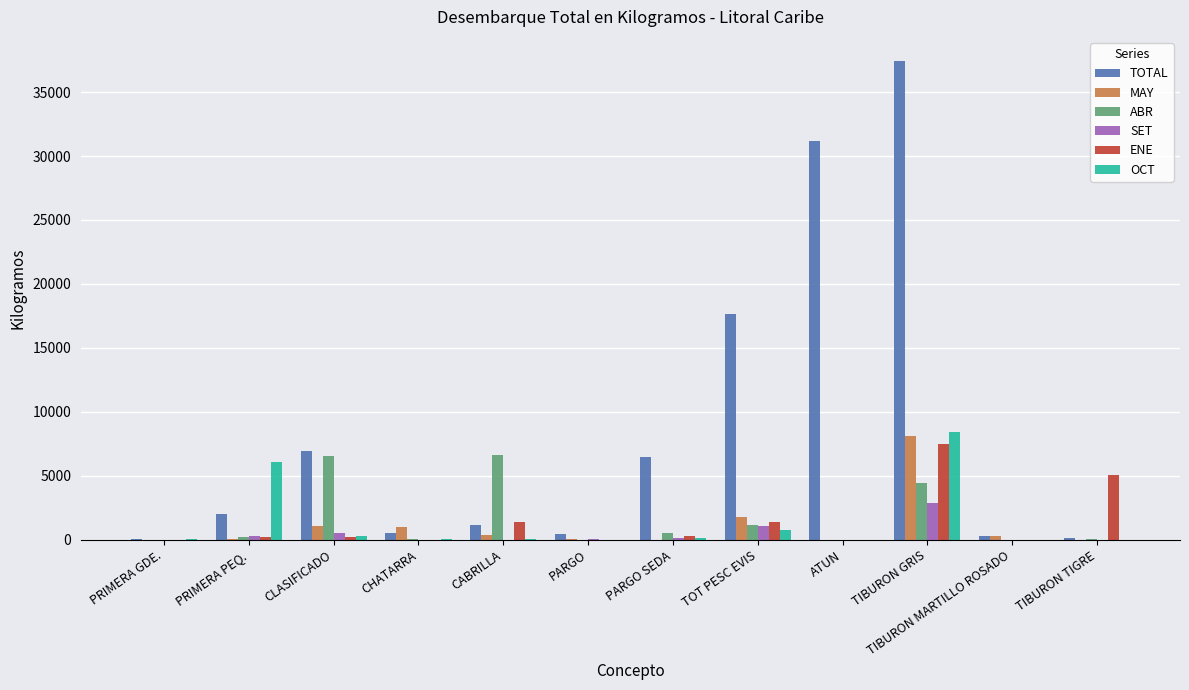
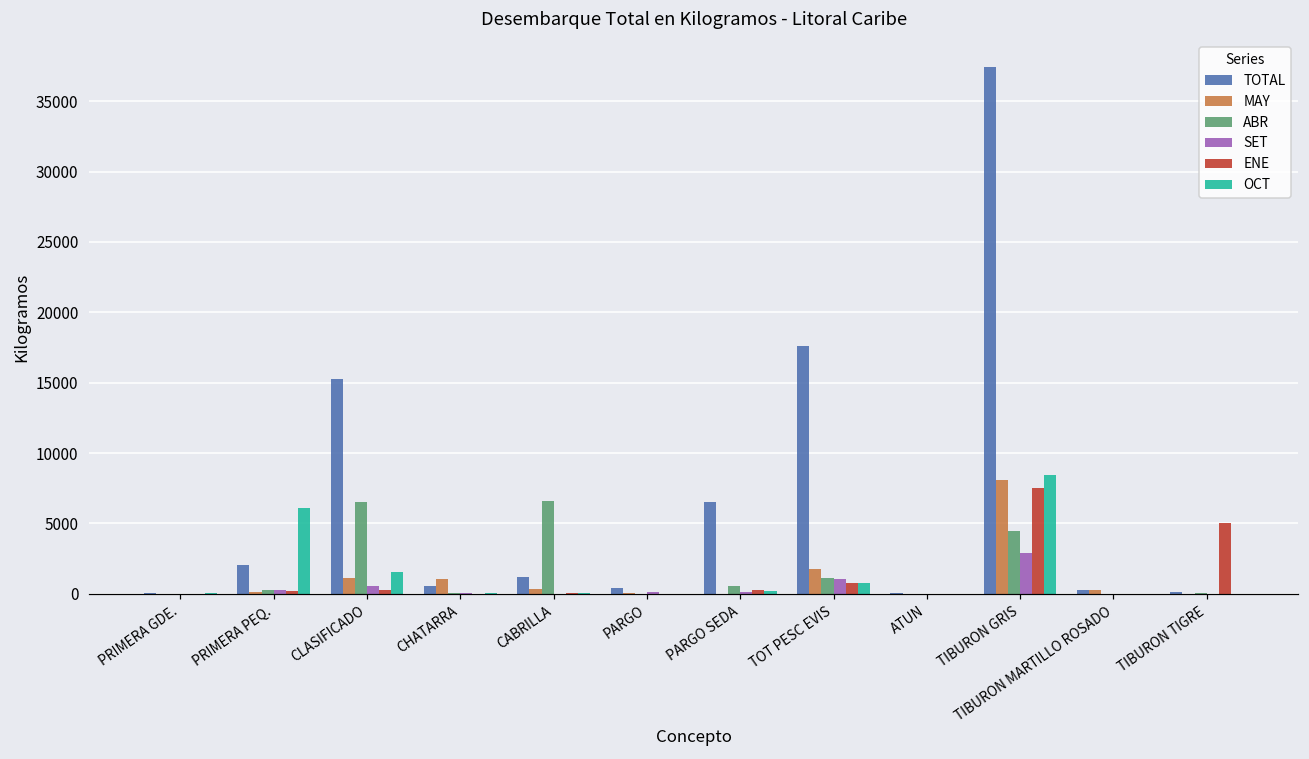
  {
    "TOTAL": {
      "PRIMERA PEQ.": 2000,
-     "CLASIFICADO": 6900,
+     "CLASIFICADO": 15200,
      "CHATARRA": 500,
      "CABRILLA": 1200,
      "PARGO": 400,
      "PARGO SEDA": 6500,
      "TOT PESC EVIS": 17600,
-     "ATUN": 31200,
+     "ATUN": 0,
      "TIBURON GRIS": 37400,
      "TIBURON MARTILLO ROSADO": 300
    },
    "MAY": {
      "PRIMERA GDE.": 0,
      "CLASIFICADO": 1100,
      "CHATARRA": 1000,
      "CABRILLA": 400,
      "PARGO SEDA": 0,
      "TOT PESC EVIS": 1800,
      "ATUN": 0,
      "TIBURON GRIS": 8100,
      "TIBURON MARTILLO ROSADO": 300,
      "TIBURON TIGRE": 0
    },
    "ABR": {
      "PRIMERA PEQ.": 200,
      "CLASIFICADO": 6500,
      "CABRILLA": 6600,
      "PARGO SEDA": 600,
      "TOT PESC EVIS": 1100,
      "ATUN": 0,
      "TIBURON GRIS": 4400,
      "TIBURON MARTILLO ROSADO": 0
    },
    "SET": {
      "PRIMERA GDE.": 0,
      "PRIMERA PEQ.": 300,
      "CLASIFICADO": 500,
      "CABRILLA": 0,
      "TOT PESC EVIS": 1100,
      "ATUN": 0,
      "TIBURON GRIS": 2900,
      "TIBURON MARTILLO ROSADO": 0,
      "TIBURON TIGRE": 0
    },
    "ENE": {
      "PRIMERA GDE.": 0,
      "CLASIFICADO": 200,
      "CHATARRA": 0,
-     "CABRILLA": 1400,
+     "CABRILLA": 0,
      "PARGO": 0,
      "PARGO SEDA": 300,
-     "TOT PESC EVIS": 1400,
+     "TOT PESC EVIS": 700,
      "ATUN": 0,
      "TIBURON GRIS": 7500,
      "TIBURON MARTILLO ROSADO": 0,
      "TIBURON TIGRE": 5100
    },
    "OCT": {
      "PRIMERA PEQ.": 6100,
-     "CLASIFICADO": 300,
+     "CLASIFICADO": 1600,
      "PARGO": 0,
      "TOT PESC EVIS": 800,
      "ATUN": 0,
      "TIBURON GRIS": 8400,
      "TIBURON MARTILLO ROSADO": 0,
      "TIBURON TIGRE": 0
    }
  }
